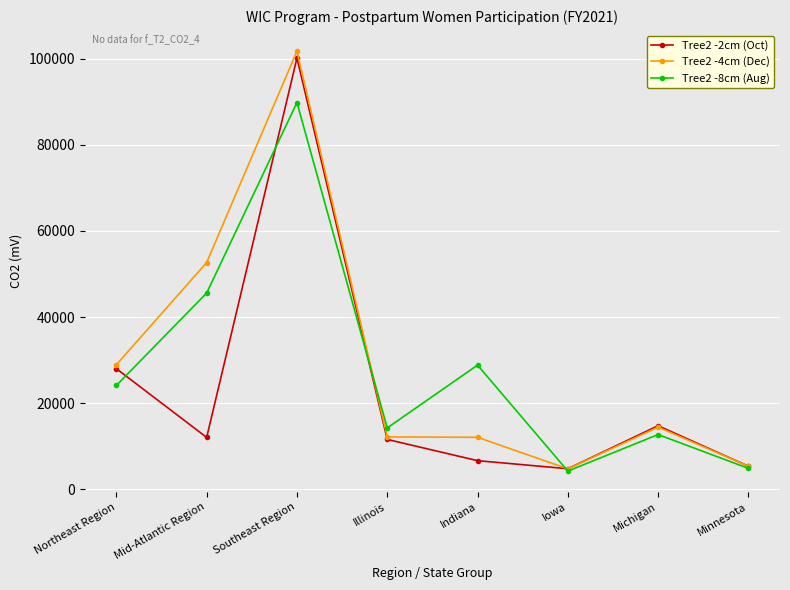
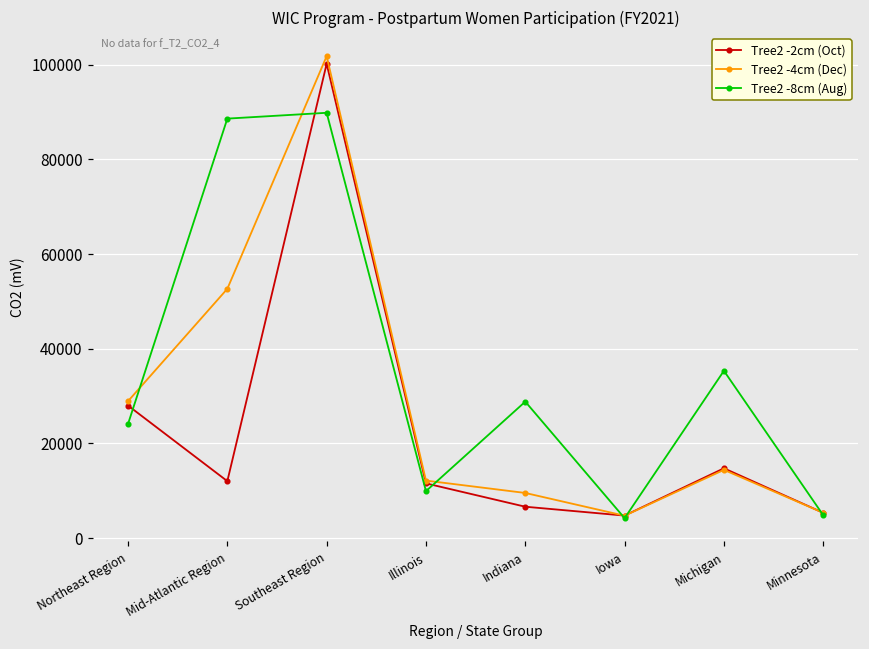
  {
    "Tree2 -2cm (Oct)": {
      "Northeast Region": 28000,
      "Mid-Atlantic Region": 12000,
      "Southeast Region": 100000,
      "Indiana": 7000
    },
    "Tree2 -4cm (Dec)": {
      "Northeast Region": 29000,
      "Mid-Atlantic Region": 53000,
      "Southeast Region": 102000,
-     "Indiana": 12000
+     "Indiana": 10000
    },
    "Tree2 -8cm (Aug)": {
      "Northeast Region": 24000,
-     "Mid-Atlantic Region": 46000,
+     "Mid-Atlantic Region": 89000,
      "Southeast Region": 90000,
-     "Illinois": 14000,
+     "Illinois": 10000,
      "Indiana": 29000,
-     "Michigan": 13000
+     "Michigan": 35000
    }
  }
